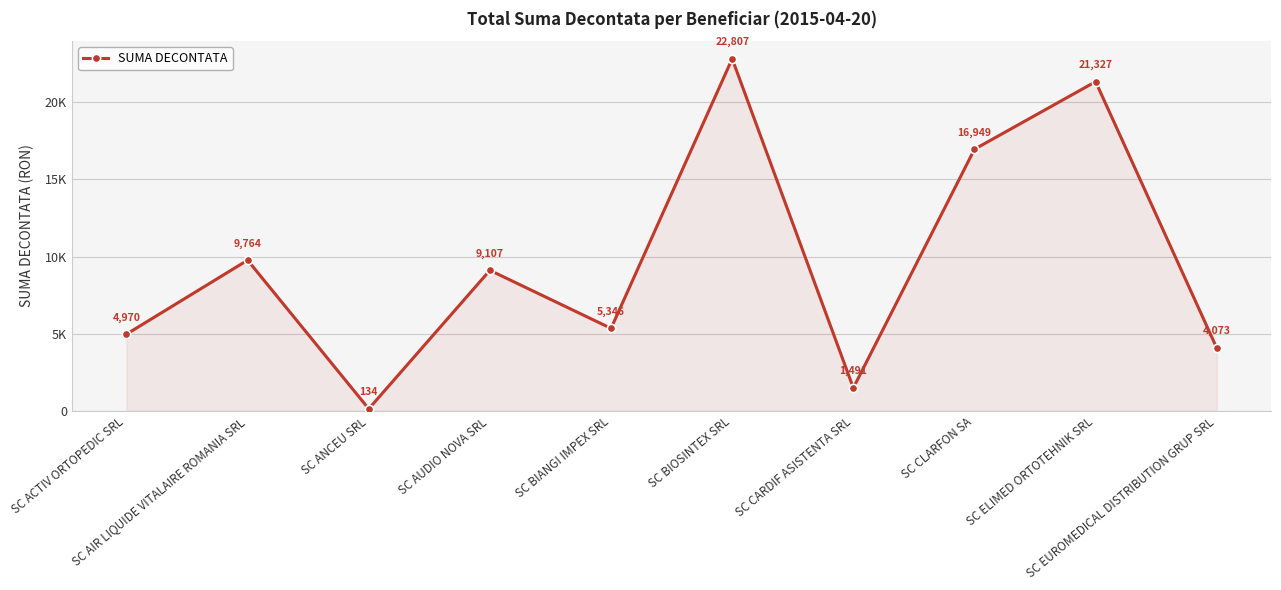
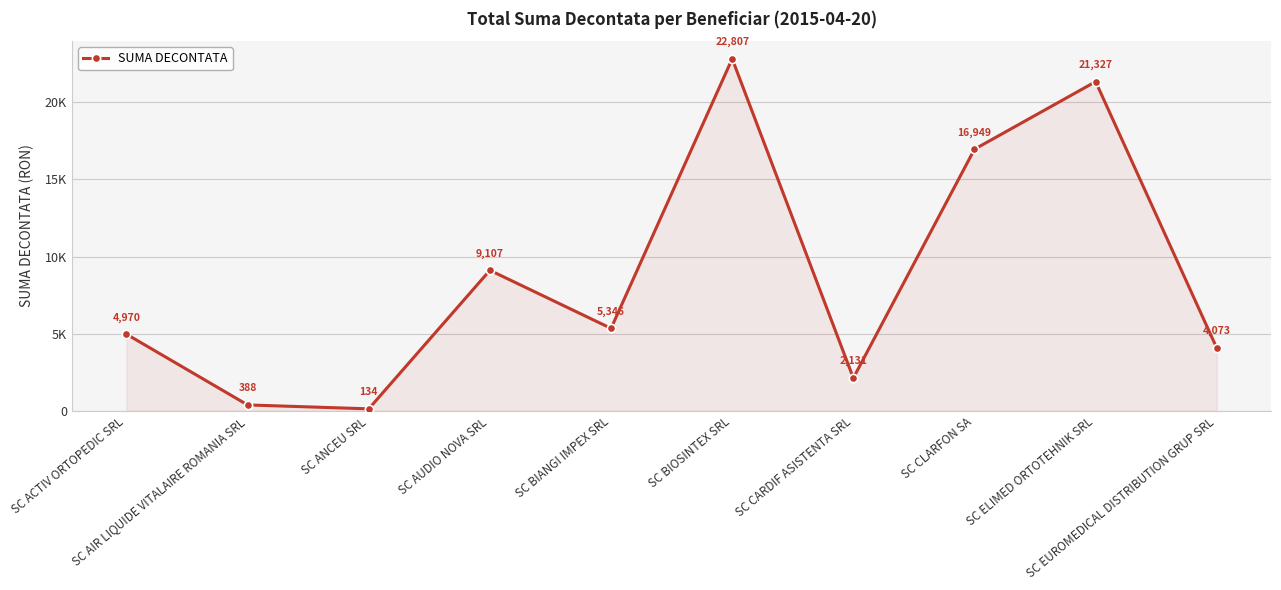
  {
    "SC ACTIV ORTOPEDIC SRL": "4,970",
-   "SC AIR LIQUIDE VITALAIRE ROMANIA SRL": "9,764",
+   "SC AIR LIQUIDE VITALAIRE ROMANIA SRL": "388",
    "SC ANCEU SRL": "134",
    "SC AUDIO NOVA SRL": "9,107",
    "SC BIANGI IMPEX SRL": "5,346",
    "SC BIOSINTEX SRL": "22,807",
-   "SC CARDIF ASISTENTA SRL": "1,491",
+   "SC CARDIF ASISTENTA SRL": "2,131",
    "SC CLARFON SA": "16,949",
    "SC ELIMED ORTOTEHNIK SRL": "21,327",
    "SC EUROMEDICAL DISTRIBUTION GRUP SRL": "4,073"
  }
